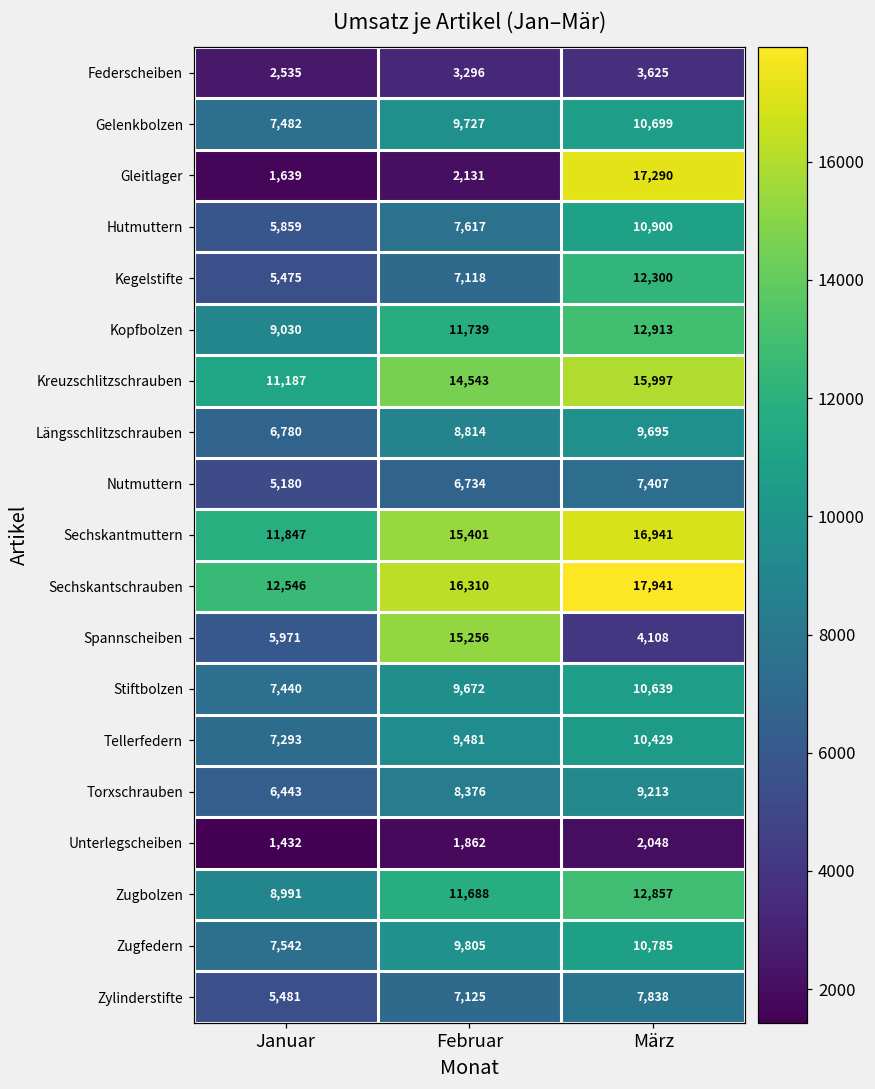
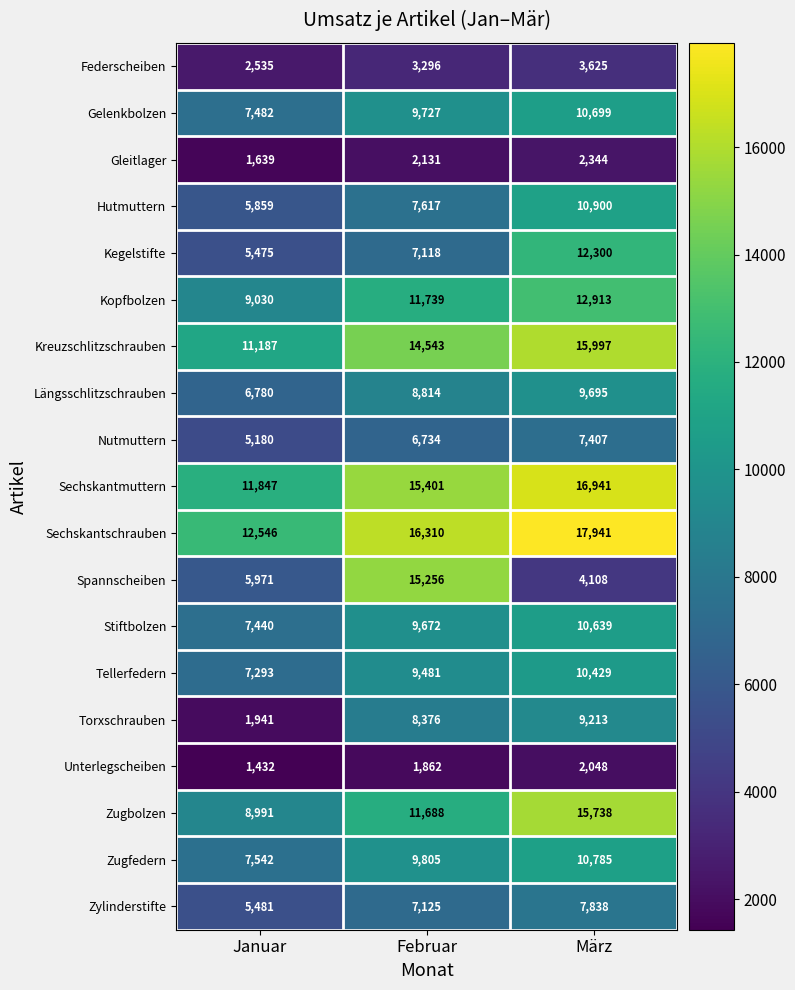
  {
    "Federscheiben": {
      "Januar": "2,535",
      "Februar": "3,296",
      "März": "3,625"
    },
    "Gelenkbolzen": {
      "Januar": "7,482",
      "Februar": "9,727",
      "März": "10,699"
    },
    "Gleitlager": {
      "Januar": "1,639",
      "Februar": "2,131",
-     "März": "17,290"
+     "März": "2,344"
    },
    "Hutmuttern": {
      "Januar": "5,859",
      "Februar": "7,617",
      "März": "10,900"
    },
    "Kegelstifte": {
      "Januar": "5,475",
      "Februar": "7,118",
      "März": "12,300"
    },
    "Kopfbolzen": {
      "Januar": "9,030",
      "Februar": "11,739",
      "März": "12,913"
    },
    "Kreuzschlitzschrauben": {
      "Januar": "11,187",
      "Februar": "14,543",
      "März": "15,997"
    },
    "Längsschlitzschrauben": {
      "Januar": "6,780",
      "Februar": "8,814",
      "März": "9,695"
    },
    "Nutmuttern": {
      "Januar": "5,180",
      "Februar": "6,734",
      "März": "7,407"
    },
    "Sechskantmuttern": {
      "Januar": "11,847",
      "Februar": "15,401",
      "März": "16,941"
    },
    "Sechskantschrauben": {
      "Januar": "12,546",
      "Februar": "16,310",
      "März": "17,941"
    },
    "Spannscheiben": {
      "Januar": "5,971",
      "Februar": "15,256",
      "März": "4,108"
    },
    "Stiftbolzen": {
      "Januar": "7,440",
      "Februar": "9,672",
      "März": "10,639"
    },
    "Tellerfedern": {
      "Januar": "7,293",
      "Februar": "9,481",
      "März": "10,429"
    },
    "Torxschrauben": {
-     "Januar": "6,443",
+     "Januar": "1,941",
      "Februar": "8,376",
      "März": "9,213"
    },
    "Unterlegscheiben": {
      "Januar": "1,432",
      "Februar": "1,862",
      "März": "2,048"
    },
    "Zugbolzen": {
      "Januar": "8,991",
      "Februar": "11,688",
-     "März": "12,857"
+     "März": "15,738"
    },
    "Zugfedern": {
      "Januar": "7,542",
      "Februar": "9,805",
      "März": "10,785"
    },
    "Zylinderstifte": {
      "Januar": "5,481",
      "Februar": "7,125",
      "März": "7,838"
    }
  }
